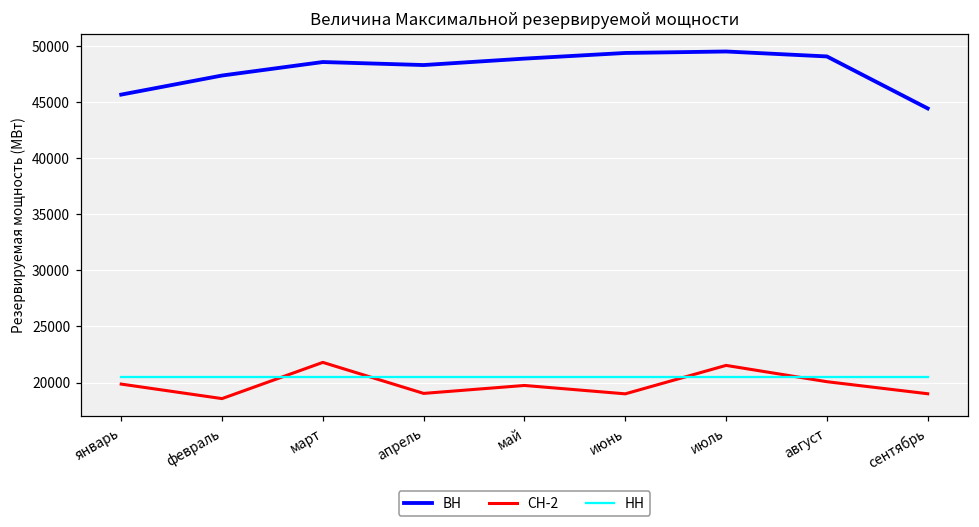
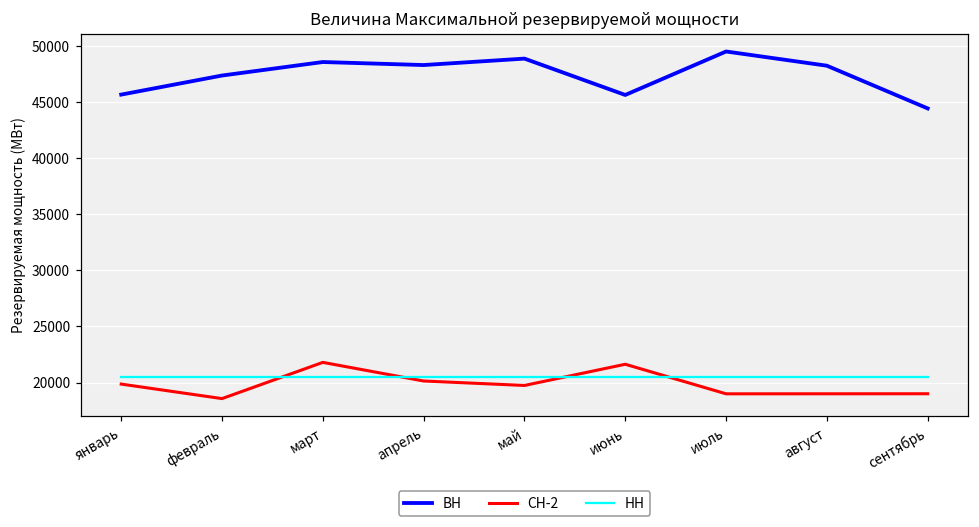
  {
    "ВН": {
      "январь": 45600,
      "февраль": 47300,
      "март": 48500,
      "апрель": 48300,
      "май": 48900,
-     "июнь": 49400,
+     "июнь": 45600,
      "июль": 49500,
-     "август": 49000,
+     "август": 48200,
      "сентябрь": 44400
    },
    "СН-2": {
      "январь": 19900,
      "февраль": 18600,
      "март": 21800,
-     "апрель": 19000,
+     "апрель": 20100,
      "май": 19700,
-     "июнь": 19000,
-     "июль": 21500,
-     "август": 20100,
+     "июнь": 21600,
+     "июль": 19000,
+     "август": 19000,
      "сентябрь": 19000
    },
    "НН": {
      "январь": 20500,
      "февраль": 20500,
      "март": 20500,
      "апрель": 20500,
      "май": 20500,
      "июнь": 20500,
      "июль": 20500,
      "август": 20500,
      "сентябрь": 20500
    }
  }
